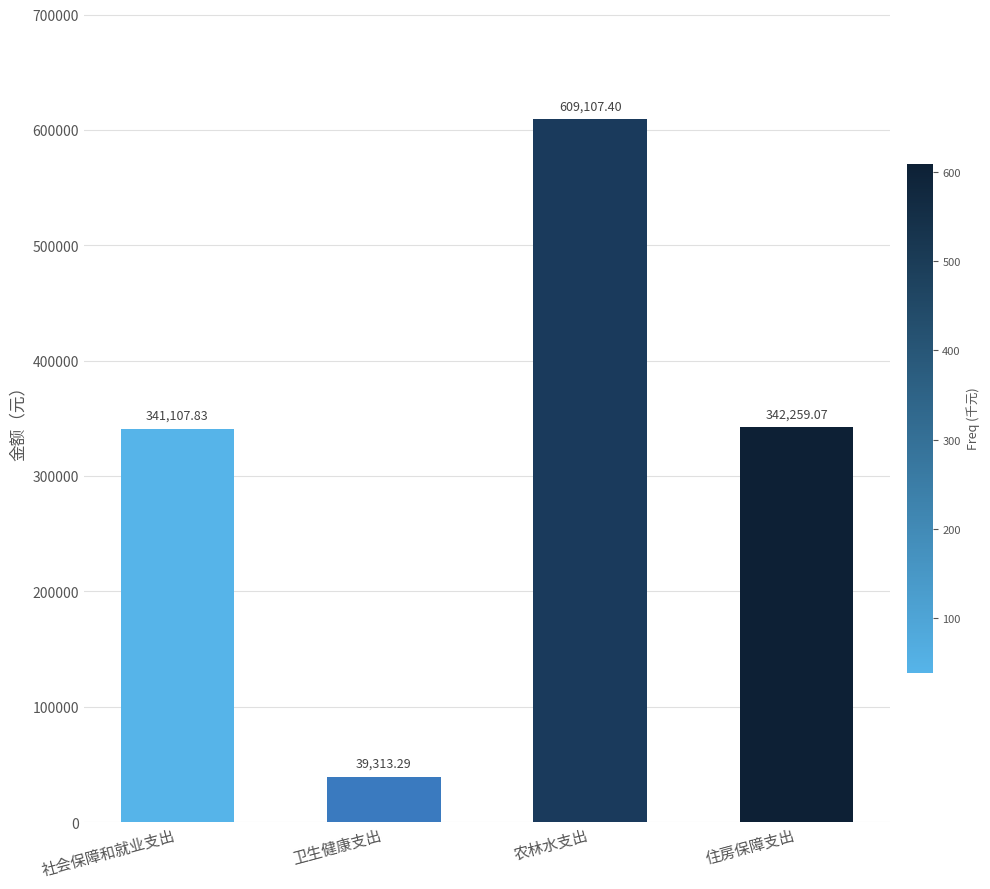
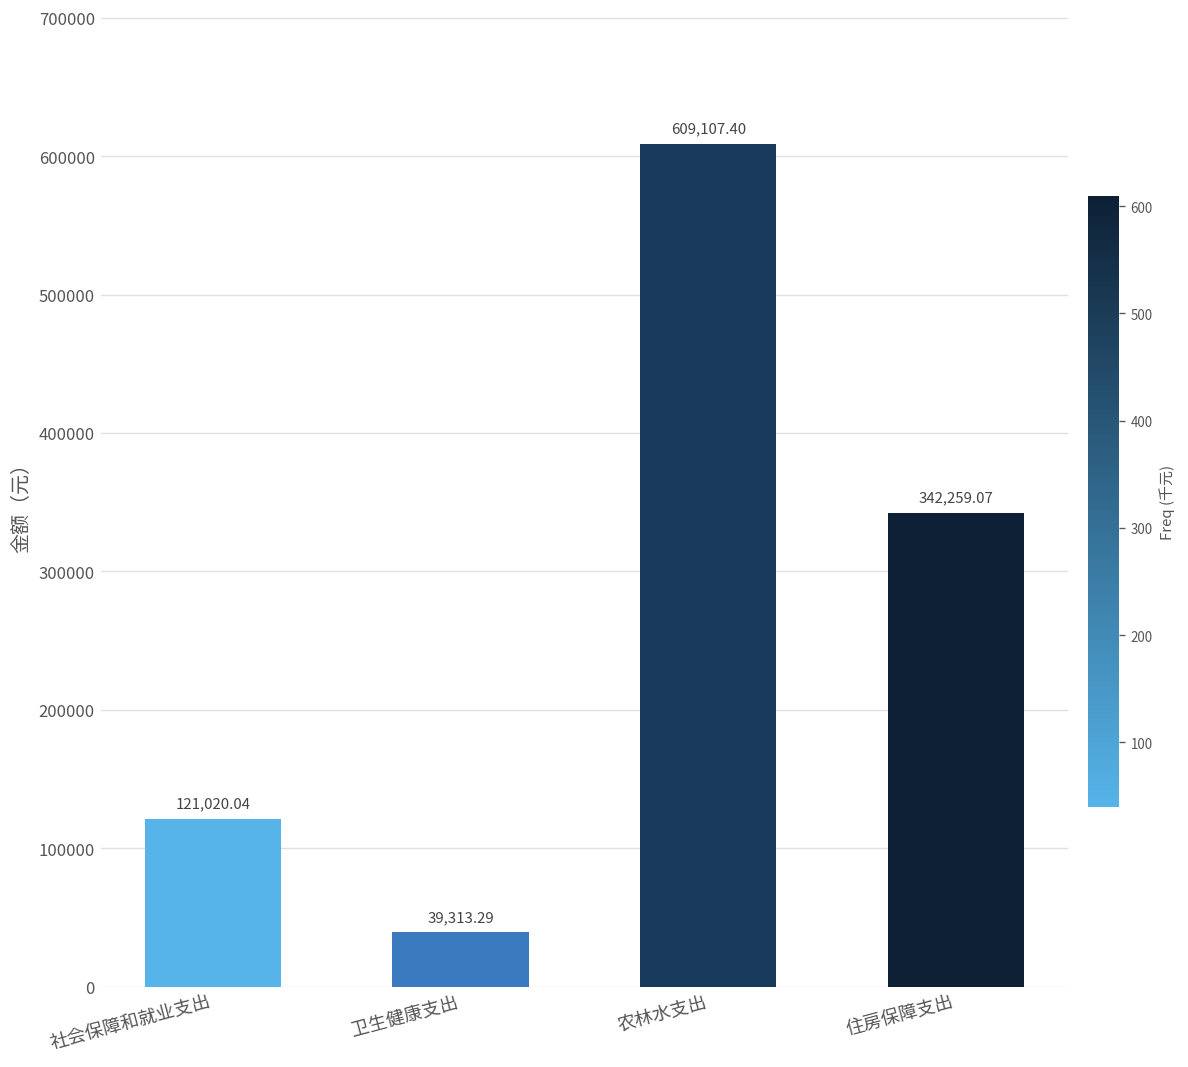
  {
-   "社会保障和就业支出": "341,107.83",
+   "社会保障和就业支出": "121,020.04",
    "卫生健康支出": "39,313.29",
    "农林水支出": "609,107.40",
    "住房保障支出": "342,259.07"
  }
